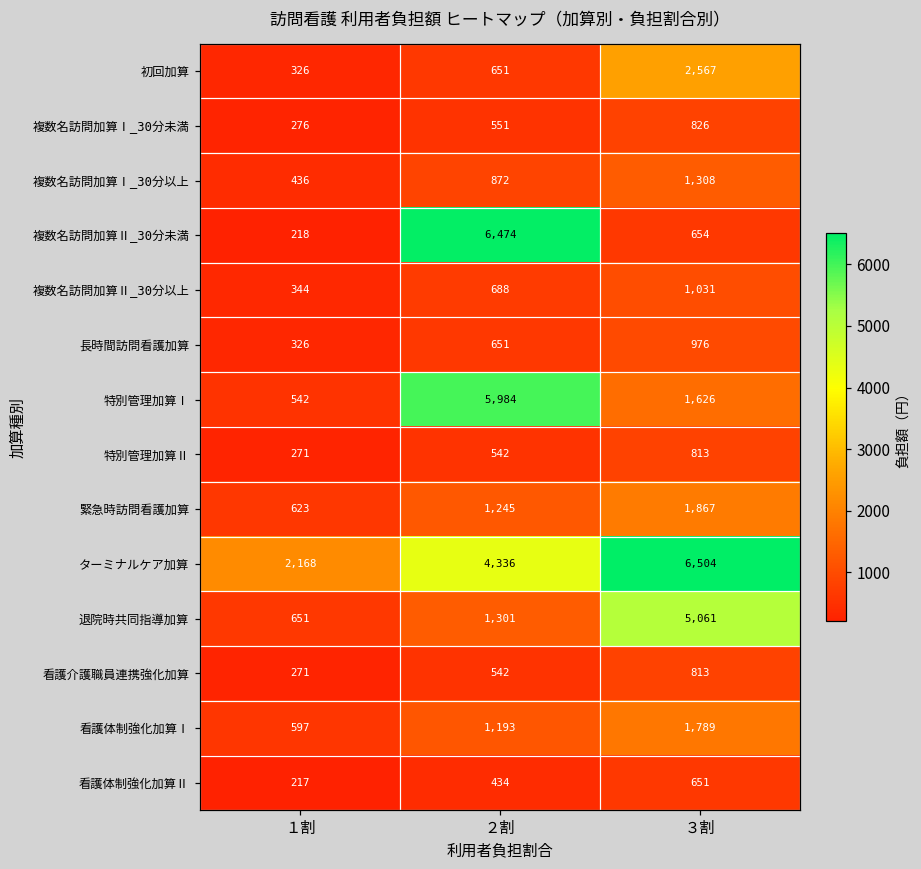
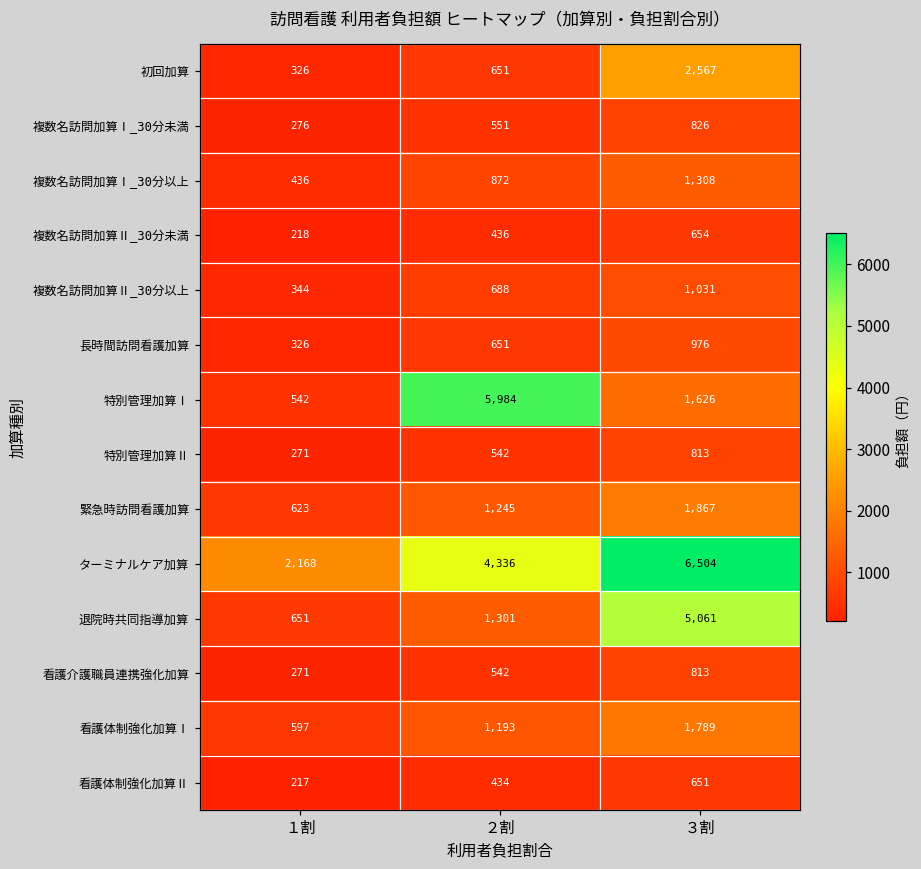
  {
    "初回加算": {
      "１割": "326",
      "２割": "651",
      "３割": "2,567"
    },
    "複数名訪問加算Ⅰ_30分未満": {
      "１割": "276",
      "２割": "551",
      "３割": "826"
    },
    "複数名訪問加算Ⅰ_30分以上": {
      "１割": "436",
      "２割": "872",
      "３割": "1,308"
    },
    "複数名訪問加算Ⅱ_30分未満": {
      "１割": "218",
-     "２割": "6,474",
+     "２割": "436",
      "３割": "654"
    },
    "複数名訪問加算Ⅱ_30分以上": {
      "１割": "344",
      "２割": "688",
      "３割": "1,031"
    },
    "長時間訪問看護加算": {
      "１割": "326",
      "２割": "651",
      "３割": "976"
    },
    "特別管理加算Ⅰ": {
      "１割": "542",
      "２割": "5,984",
      "３割": "1,626"
    },
    "特別管理加算Ⅱ": {
      "１割": "271",
      "２割": "542",
      "３割": "813"
    },
    "緊急時訪問看護加算": {
      "１割": "623",
      "２割": "1,245",
      "３割": "1,867"
    },
    "ターミナルケア加算": {
      "１割": "2,168",
      "２割": "4,336",
      "３割": "6,504"
    },
    "退院時共同指導加算": {
      "１割": "651",
      "２割": "1,301",
      "３割": "5,061"
    },
    "看護介護職員連携強化加算": {
      "１割": "271",
      "２割": "542",
      "３割": "813"
    },
    "看護体制強化加算Ⅰ": {
      "１割": "597",
      "２割": "1,193",
      "３割": "1,789"
    },
    "看護体制強化加算Ⅱ": {
      "１割": "217",
      "２割": "434",
      "３割": "651"
    }
  }
